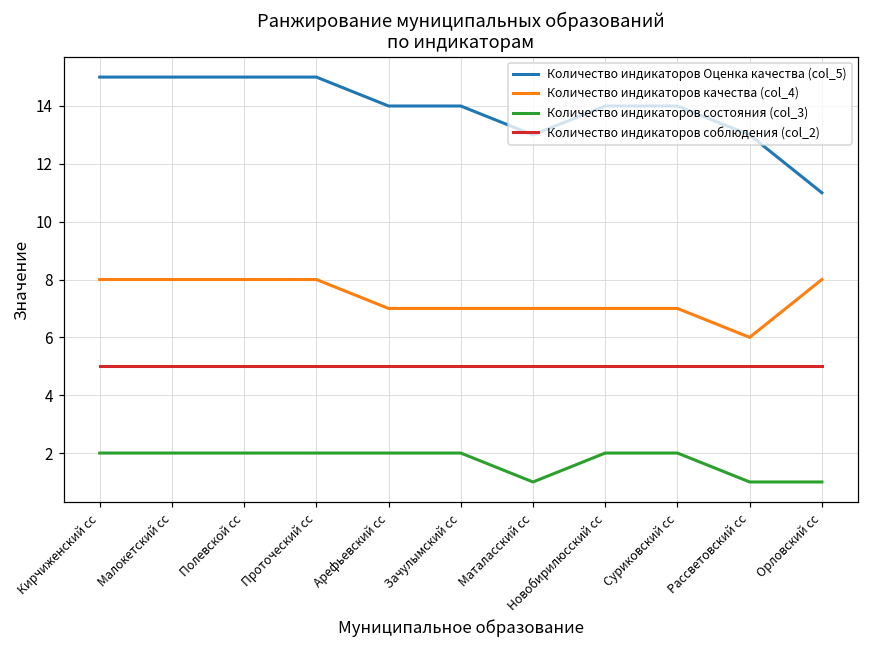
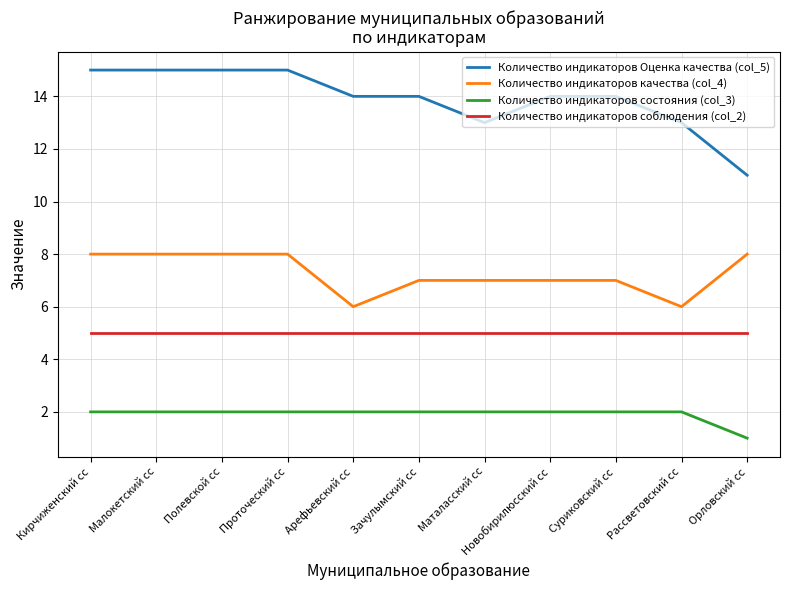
  {
    "Количество индикаторов Оценка качества (col_5)": {
      "Кирчиженский сс": 15,
      "Малокетский сс": 15,
      "Полевской сс": 15,
      "Проточеский сс": 15,
      "Арефьевский сс": 14,
      "Зачулымский сс": 14,
      "Орловский сс": 11
    },
    "Количество индикаторов качества (col_4)": {
      "Кирчиженский сс": 8,
      "Малокетский сс": 8,
      "Полевской сс": 8,
      "Проточеский сс": 8,
-     "Арефьевский сс": 7,
+     "Арефьевский сс": 6,
      "Зачулымский сс": 7,
      "Маталасский сс": 7,
      "Новобирилюсский сс": 7,
      "Суриковский сс": 7,
      "Рассветовский сс": 6,
      "Орловский сс": 8
    },
    "Количество индикаторов состояния (col_3)": {
      "Кирчиженский сс": 2,
      "Малокетский сс": 2,
      "Полевской сс": 2,
      "Проточеский сс": 2,
      "Арефьевский сс": 2,
      "Зачулымский сс": 2,
-     "Маталасский сс": 1,
+     "Маталасский сс": 2,
      "Новобирилюсский сс": 2,
      "Суриковский сс": 2,
-     "Рассветовский сс": 1,
+     "Рассветовский сс": 2,
      "Орловский сс": 1
    },
    "Количество индикаторов соблюдения (col_2)": {
      "Кирчиженский сс": 5,
      "Малокетский сс": 5,
      "Полевской сс": 5,
      "Проточеский сс": 5,
      "Арефьевский сс": 5,
      "Зачулымский сс": 5,
      "Маталасский сс": 5,
      "Новобирилюсский сс": 5,
      "Суриковский сс": 5,
      "Рассветовский сс": 5,
      "Орловский сс": 5
    }
  }
